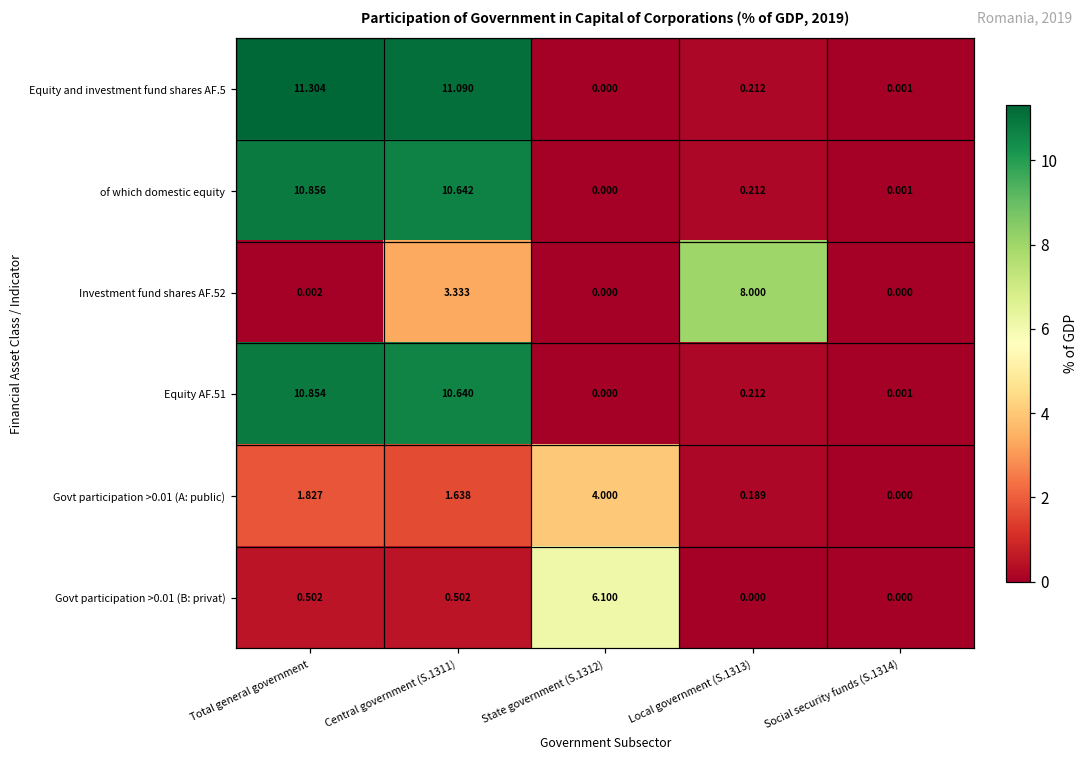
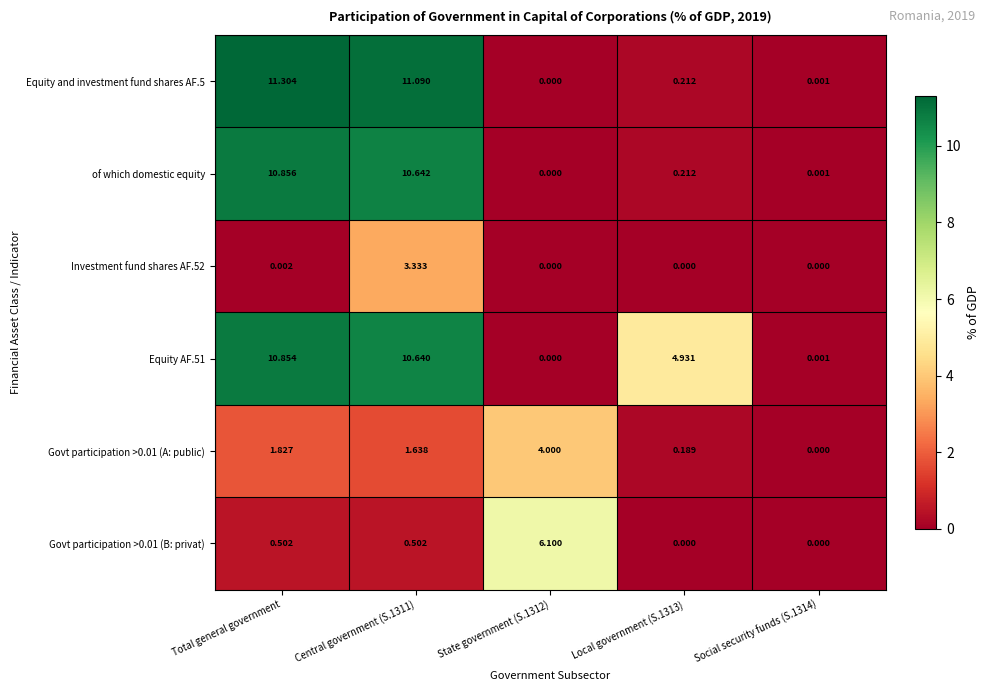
  {
    "Equity and investment fund shares AF.5": {
      "Total general government": 11.304,
      "Central government (S.1311)": 11.090,
      "State government (S.1312)": 0.000,
      "Local government (S.1313)": 0.212,
      "Social security funds (S.1314)": 0.001
    },
    "of which domestic equity": {
      "Total general government": 10.856,
      "Central government (S.1311)": 10.642,
      "State government (S.1312)": 0.000,
      "Local government (S.1313)": 0.212,
      "Social security funds (S.1314)": 0.001
    },
    "Investment fund shares AF.52": {
      "Total general government": 0.002,
      "Central government (S.1311)": 3.333,
      "State government (S.1312)": 0.000,
-     "Local government (S.1313)": 8.000,
+     "Local government (S.1313)": 0.000,
      "Social security funds (S.1314)": 0.000
    },
    "Equity AF.51": {
      "Total general government": 10.854,
      "Central government (S.1311)": 10.640,
      "State government (S.1312)": 0.000,
-     "Local government (S.1313)": 0.212,
+     "Local government (S.1313)": 4.931,
      "Social security funds (S.1314)": 0.001
    },
    "Govt participation >0.01 (A: public)": {
      "Total general government": 1.827,
      "Central government (S.1311)": 1.638,
      "State government (S.1312)": 4.000,
      "Local government (S.1313)": 0.189,
      "Social security funds (S.1314)": 0.000
    },
    "Govt participation >0.01 (B: privat)": {
      "Total general government": 0.502,
      "Central government (S.1311)": 0.502,
      "State government (S.1312)": 6.100,
      "Local government (S.1313)": 0.000,
      "Social security funds (S.1314)": 0.000
    }
  }
